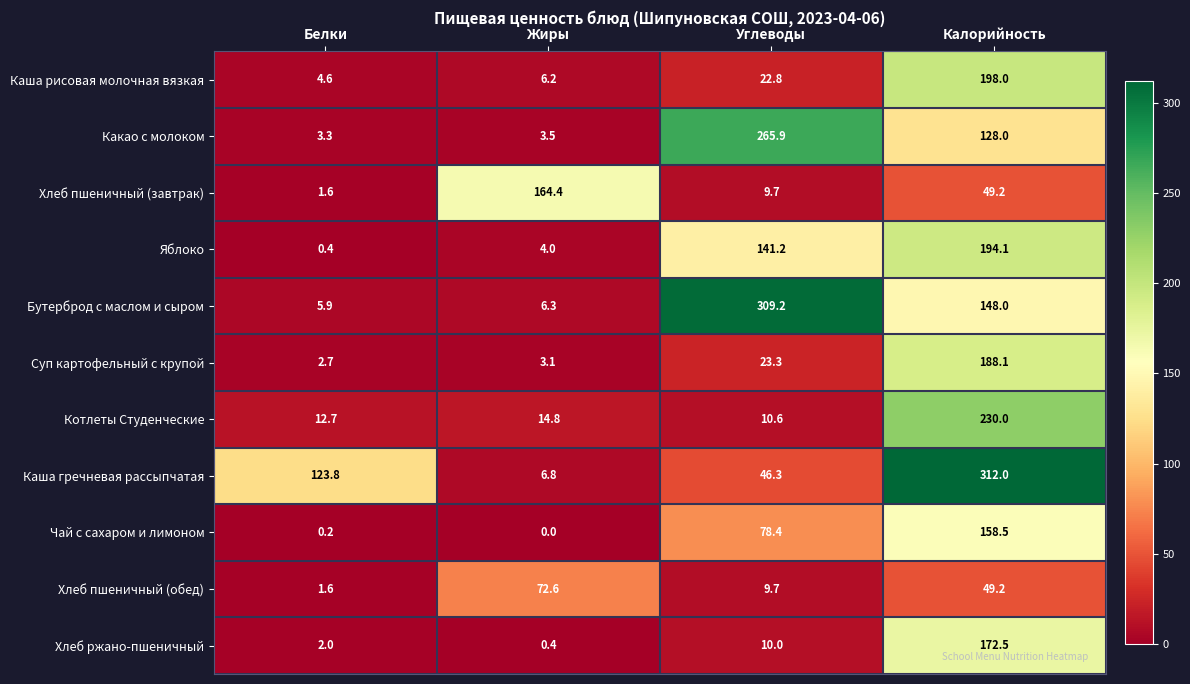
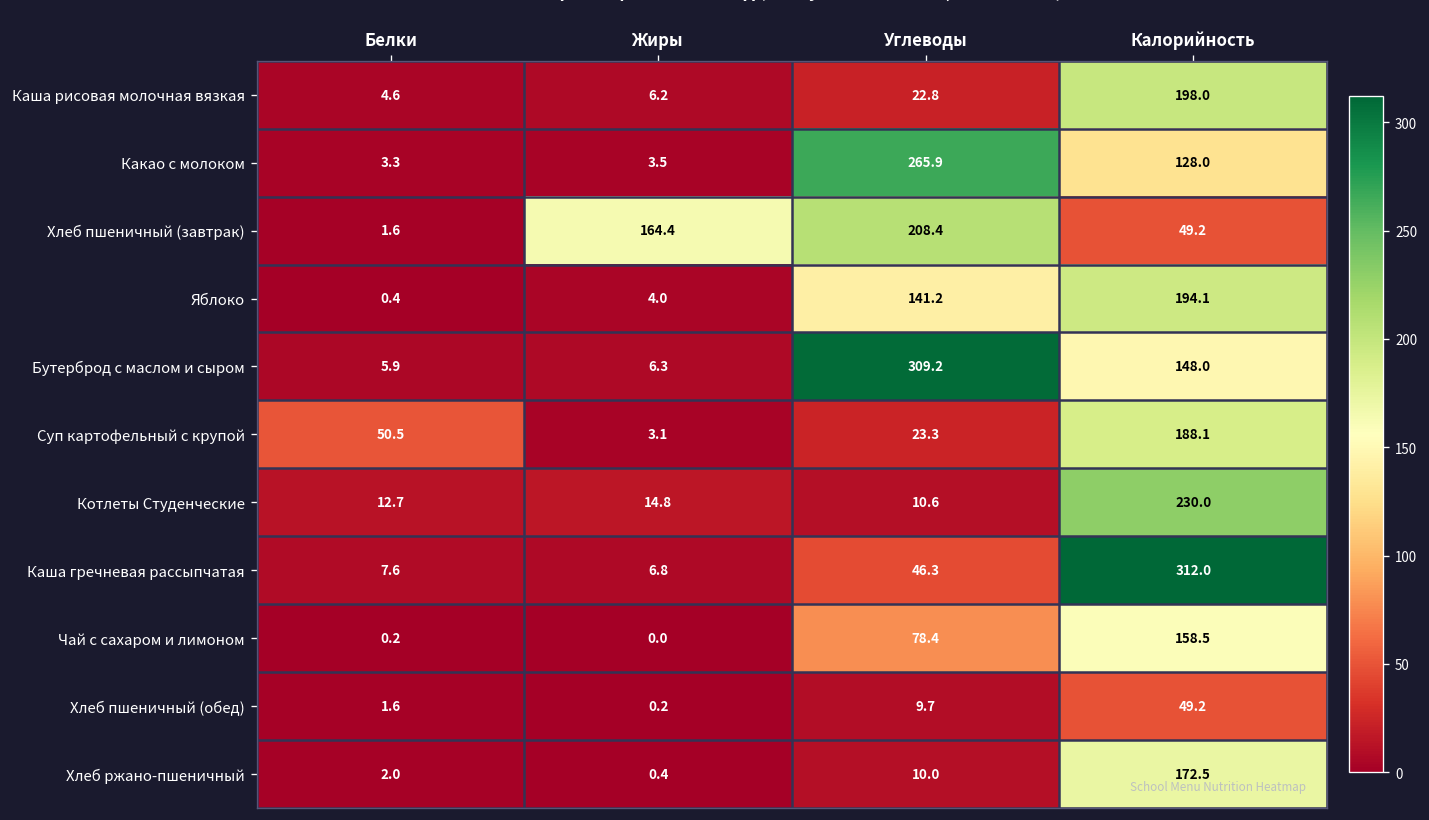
  {
    "Каша рисовая молочная вязкая": {
      "Белки": 4.6,
      "Жиры": 6.2,
      "Углеводы": 22.8,
      "Калорийность": 198.0
    },
    "Какао с молоком": {
      "Белки": 3.3,
      "Жиры": 3.5,
      "Углеводы": 265.9,
      "Калорийность": 128.0
    },
    "Хлеб пшеничный (завтрак)": {
      "Белки": 1.6,
      "Жиры": 164.4,
-     "Углеводы": 9.7,
+     "Углеводы": 208.4,
      "Калорийность": 49.2
    },
    "Яблоко": {
      "Белки": 0.4,
      "Жиры": 4.0,
      "Углеводы": 141.2,
      "Калорийность": 194.1
    },
    "Бутерброд с маслом и сыром": {
      "Белки": 5.9,
      "Жиры": 6.3,
      "Углеводы": 309.2,
      "Калорийность": 148.0
    },
    "Суп картофельный с крупой": {
-     "Белки": 2.7,
+     "Белки": 50.5,
      "Жиры": 3.1,
      "Углеводы": 23.3,
      "Калорийность": 188.1
    },
    "Котлеты Студенческие": {
      "Белки": 12.7,
      "Жиры": 14.8,
      "Углеводы": 10.6,
      "Калорийность": 230.0
    },
    "Каша гречневая рассыпчатая": {
-     "Белки": 123.8,
+     "Белки": 7.6,
      "Жиры": 6.8,
      "Углеводы": 46.3,
      "Калорийность": 312.0
    },
    "Чай с сахаром и лимоном": {
      "Белки": 0.2,
      "Жиры": 0.0,
      "Углеводы": 78.4,
      "Калорийность": 158.5
    },
    "Хлеб пшеничный (обед)": {
      "Белки": 1.6,
-     "Жиры": 72.6,
+     "Жиры": 0.2,
      "Углеводы": 9.7,
      "Калорийность": 49.2
    },
    "Хлеб ржано-пшеничный": {
      "Белки": 2.0,
      "Жиры": 0.4,
      "Углеводы": 10.0
    }
  }
